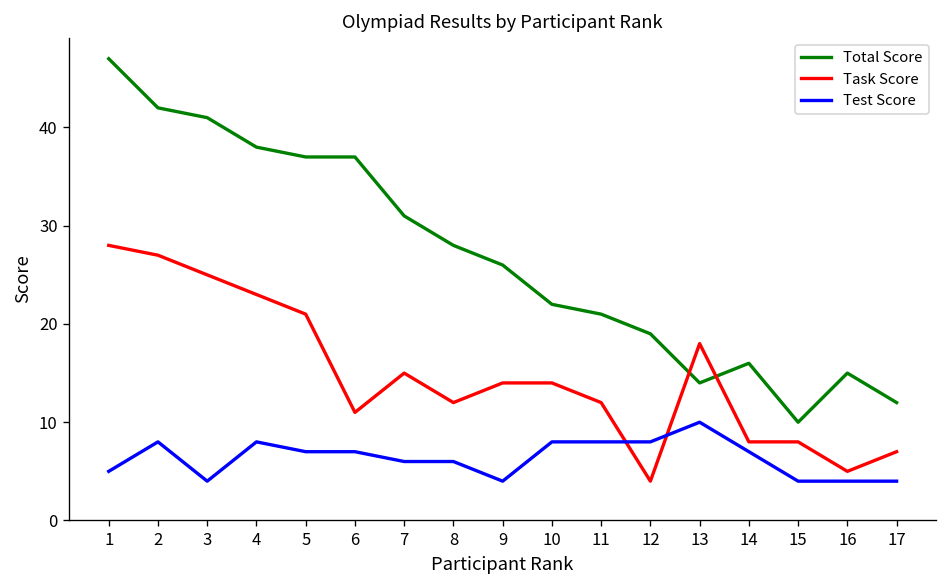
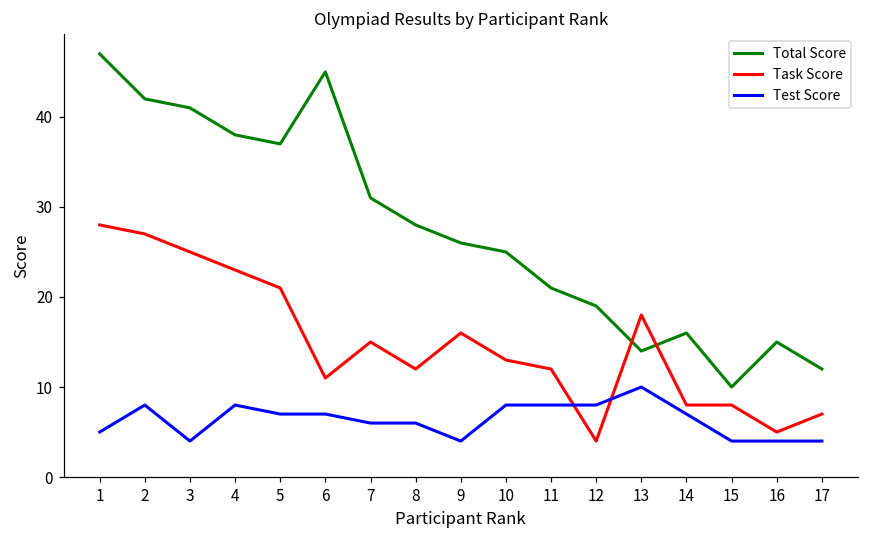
  {
    "Total Score": {
      "1": 47,
      "2": 42,
      "3": 41,
      "4": 38,
      "5": 37,
-     "6": 37,
+     "6": 45,
      "7": 31,
      "8": 28,
      "9": 26,
-     "10": 22,
+     "10": 25,
      "11": 21,
      "12": 19,
      "13": 14,
      "14": 16,
      "15": 10,
      "16": 15,
      "17": 12
    },
    "Task Score": {
      "1": 28,
      "2": 27,
      "3": 25,
      "4": 23,
      "5": 21,
      "6": 11,
      "7": 15,
      "8": 12,
-     "9": 14,
-     "10": 14,
+     "9": 16,
+     "10": 13,
      "11": 12,
      "12": 4,
      "13": 18,
      "14": 8,
      "15": 8,
      "16": 5,
      "17": 7
    },
    "Test Score": {
      "1": 5,
      "2": 8,
      "3": 4,
      "4": 8,
      "5": 7,
      "6": 7,
      "7": 6,
      "8": 6,
      "9": 4,
      "10": 8,
      "11": 8,
      "12": 8,
      "13": 10,
      "14": 7,
      "15": 4,
      "16": 4,
      "17": 4
    }
  }
